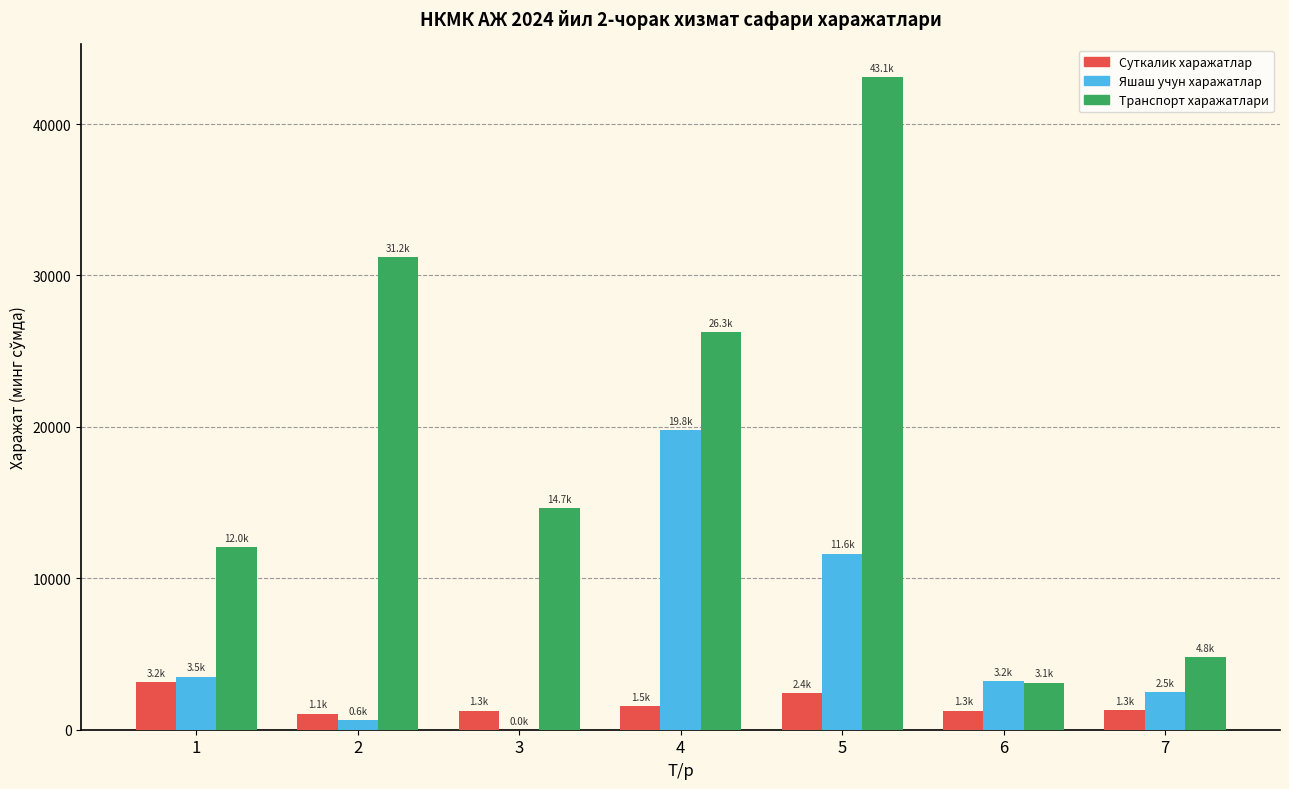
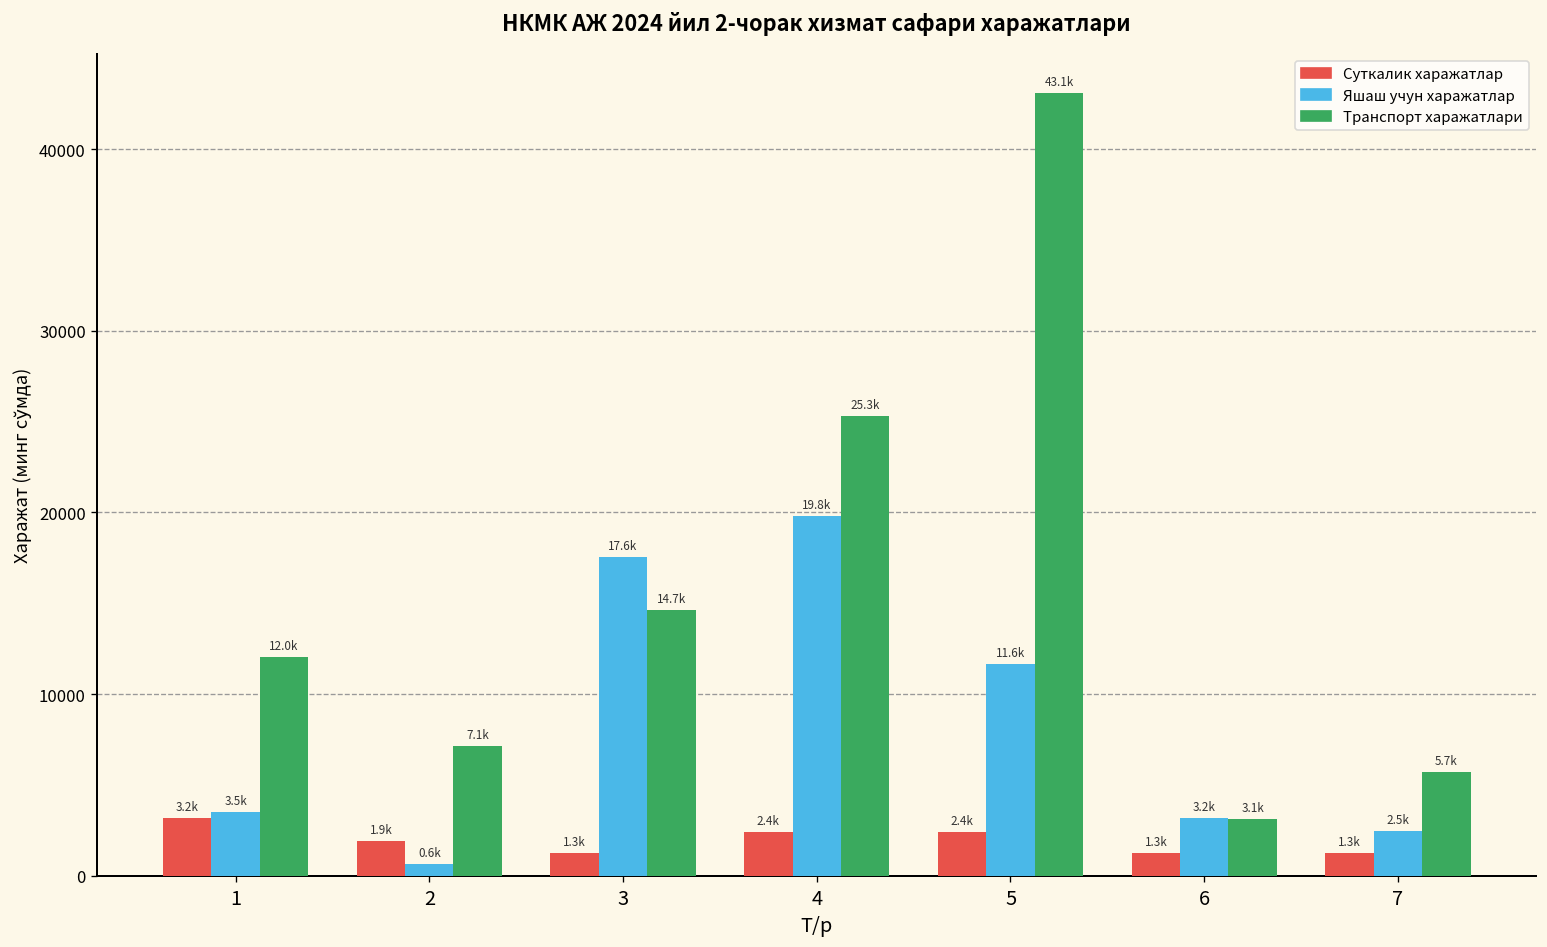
  {
    "Суткалик харажатлар": {
      "1": "3.2k",
-     "2": "1.1k",
+     "2": "1.9k",
      "3": "1.3k",
-     "4": "1.5k",
+     "4": "2.4k",
      "5": "2.4k",
      "6": "1.3k",
      "7": "1.3k"
    },
    "Яшаш учун харажатлар": {
      "1": "3.5k",
      "2": "0.6k",
-     "3": "0.0k",
+     "3": "17.6k",
      "4": "19.8k",
      "5": "11.6k",
      "6": "3.2k",
      "7": "2.5k"
    },
    "Транспорт харажатлари": {
      "1": "12.0k",
-     "2": "31.2k",
+     "2": "7.1k",
      "3": "14.7k",
-     "4": "26.3k",
+     "4": "25.3k",
      "5": "43.1k",
      "6": "3.1k",
-     "7": "4.8k"
+     "7": "5.7k"
    }
  }
